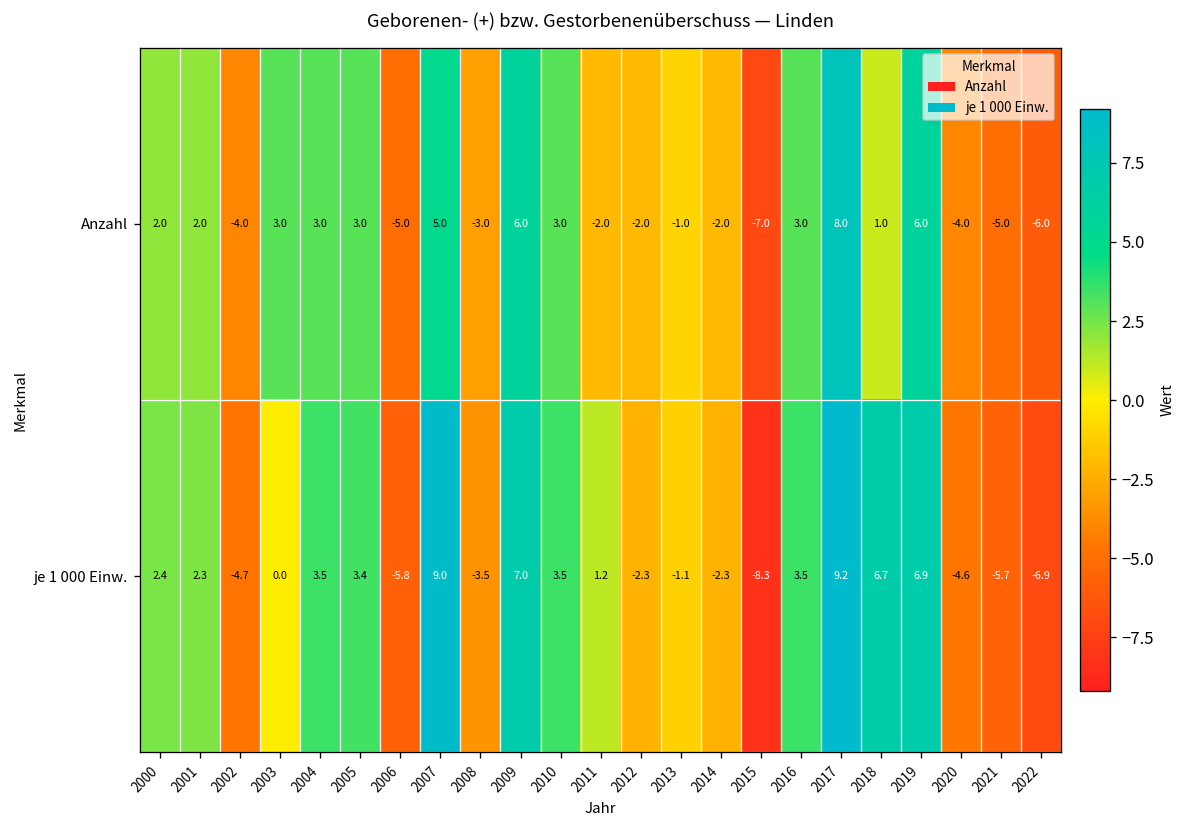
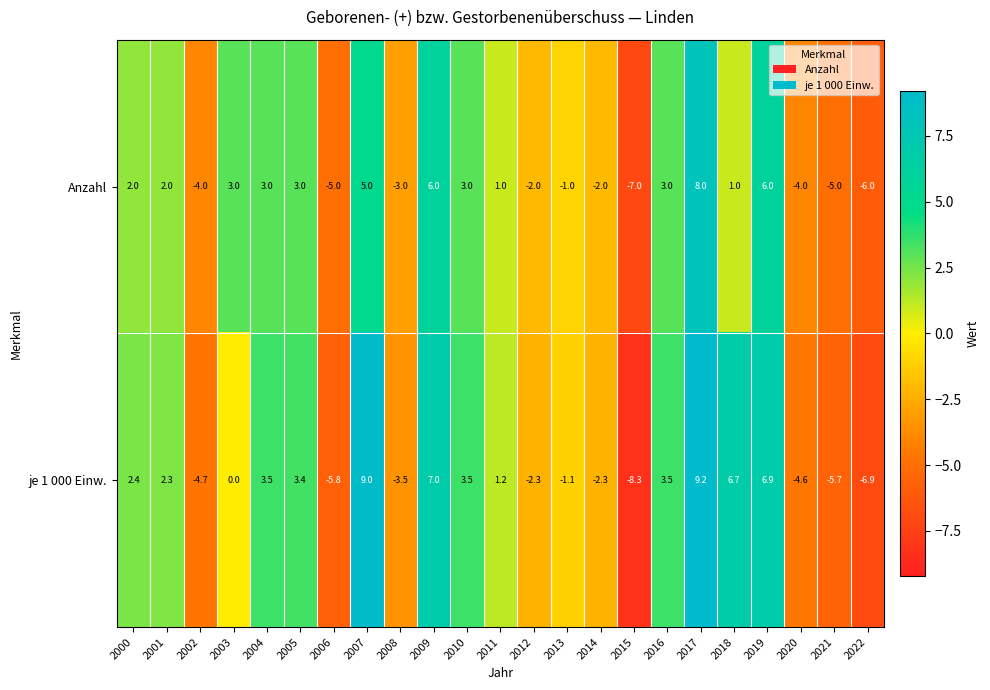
  {
    "Anzahl": {
      "2000": 2.0,
      "2001": 2.0,
      "2002": -4.0,
      "2003": 3.0,
      "2004": 3.0,
      "2005": 3.0,
      "2006": -5.0,
      "2007": 5.0,
      "2008": -3.0,
      "2009": 6.0,
      "2010": 3.0,
-     "2011": -2.0,
+     "2011": 1.0,
      "2012": -2.0,
      "2013": -1.0,
      "2014": -2.0,
      "2015": -7.0,
      "2016": 3.0,
      "2017": 8.0,
      "2018": 1.0,
      "2019": 6.0,
      "2020": -4.0,
      "2021": -5.0,
      "2022": -6.0
    },
    "je 1 000 Einw.": {
      "2000": 2.4,
      "2001": 2.3,
      "2002": -4.7,
      "2003": 0.0,
      "2004": 3.5,
      "2005": 3.4,
      "2006": -5.8,
      "2007": 9.0,
      "2008": -3.5,
      "2009": 7.0,
      "2010": 3.5,
      "2011": 1.2,
      "2012": -2.3,
      "2013": -1.1,
      "2014": -2.3,
      "2015": -8.3,
      "2016": 3.5,
      "2017": 9.2,
      "2018": 6.7,
      "2019": 6.9,
      "2020": -4.6,
      "2021": -5.7,
      "2022": -6.9
    }
  }
